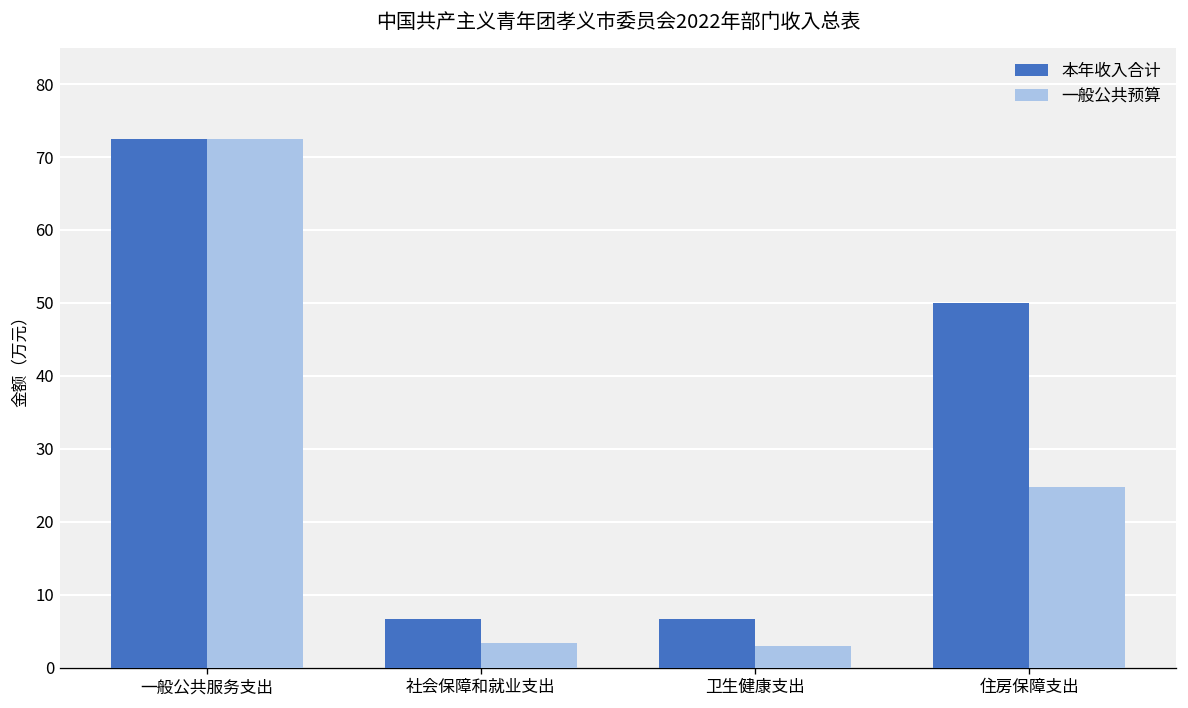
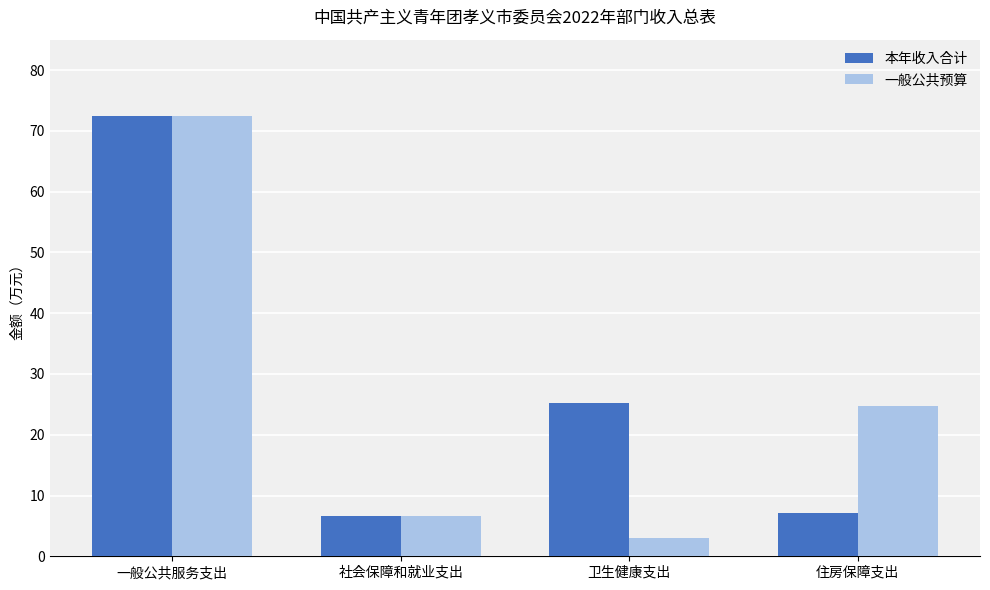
  {
    "本年收入合计": {
      "一般公共服务支出": 73,
      "社会保障和就业支出": 7,
-     "卫生健康支出": 7,
-     "住房保障支出": 50
+     "卫生健康支出": 25,
+     "住房保障支出": 7
    },
    "一般公共预算": {
      "一般公共服务支出": 73,
-     "社会保障和就业支出": 3,
+     "社会保障和就业支出": 7,
      "卫生健康支出": 3,
      "住房保障支出": 25
    }
  }
